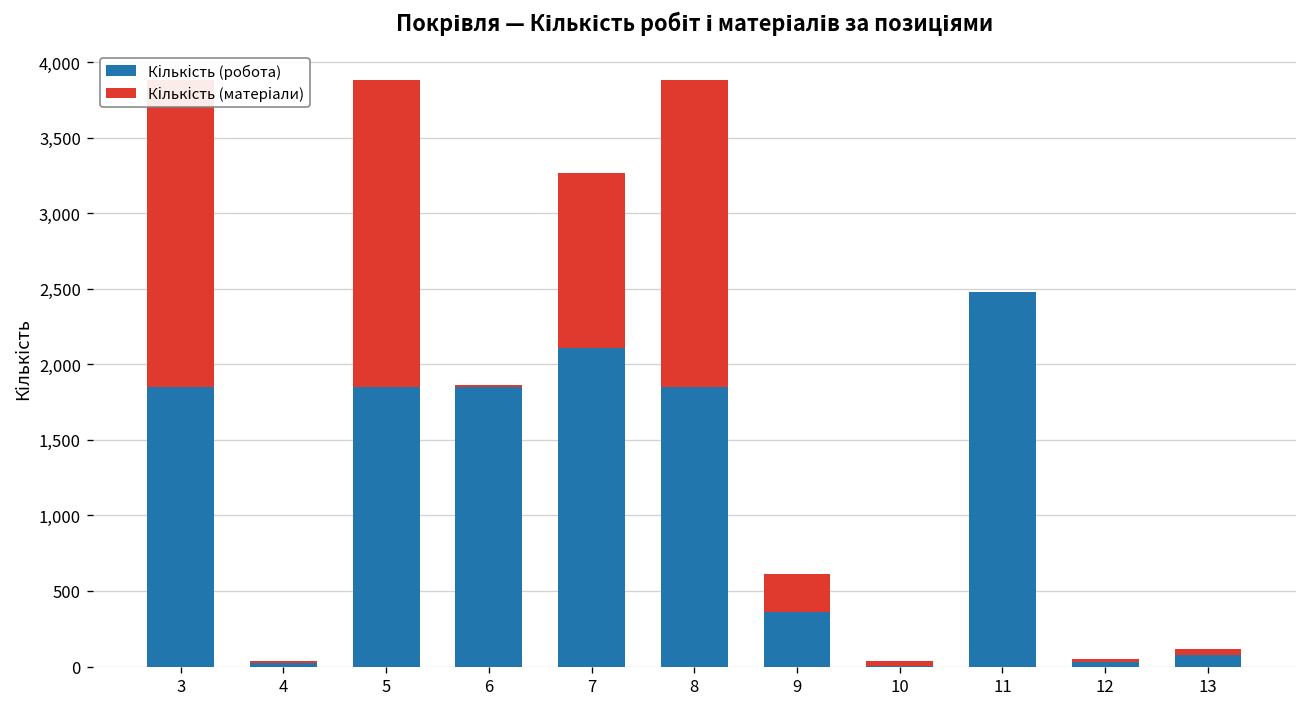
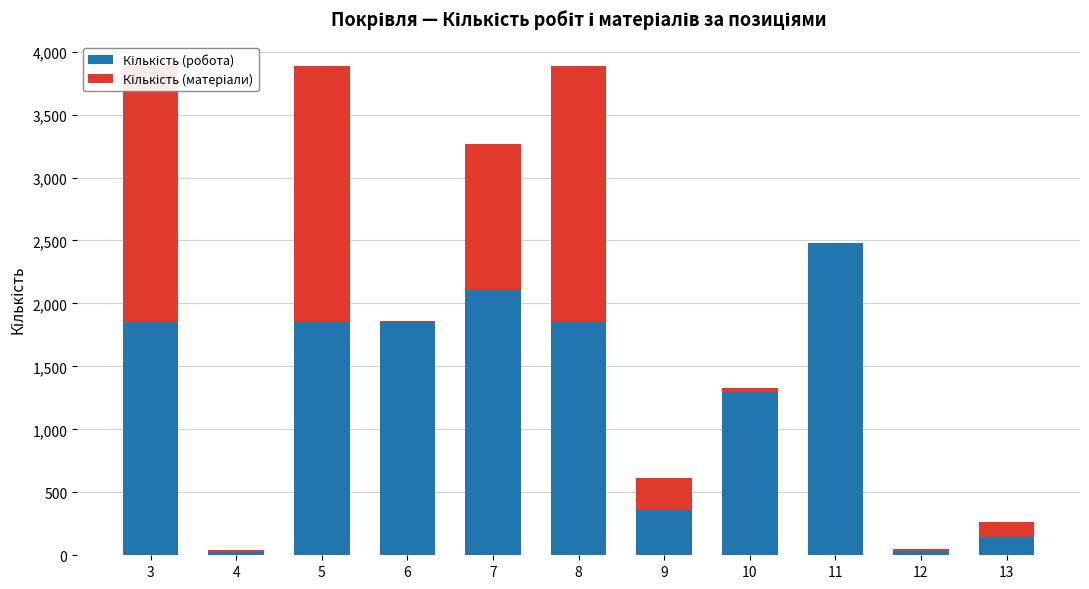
  {
    "Кількість (робота)": {
      "3": "1,850",
      "4": "20",
      "5": "1,850",
      "6": "1,850",
      "7": "2,110",
      "8": "1,850",
      "9": "360",
-     "10": "0",
+     "10": "1,290",
      "11": "2,480",
      "12": "30",
-     "13": "80"
+     "13": "140"
    },
    "Кількість (матеріали)": {
      "5": "2,040",
      "7": "1,160",
      "8": "2,040",
      "9": "250",
      "10": "40",
      "11": "0",
-     "13": "40"
+     "13": "120"
    }
  }
